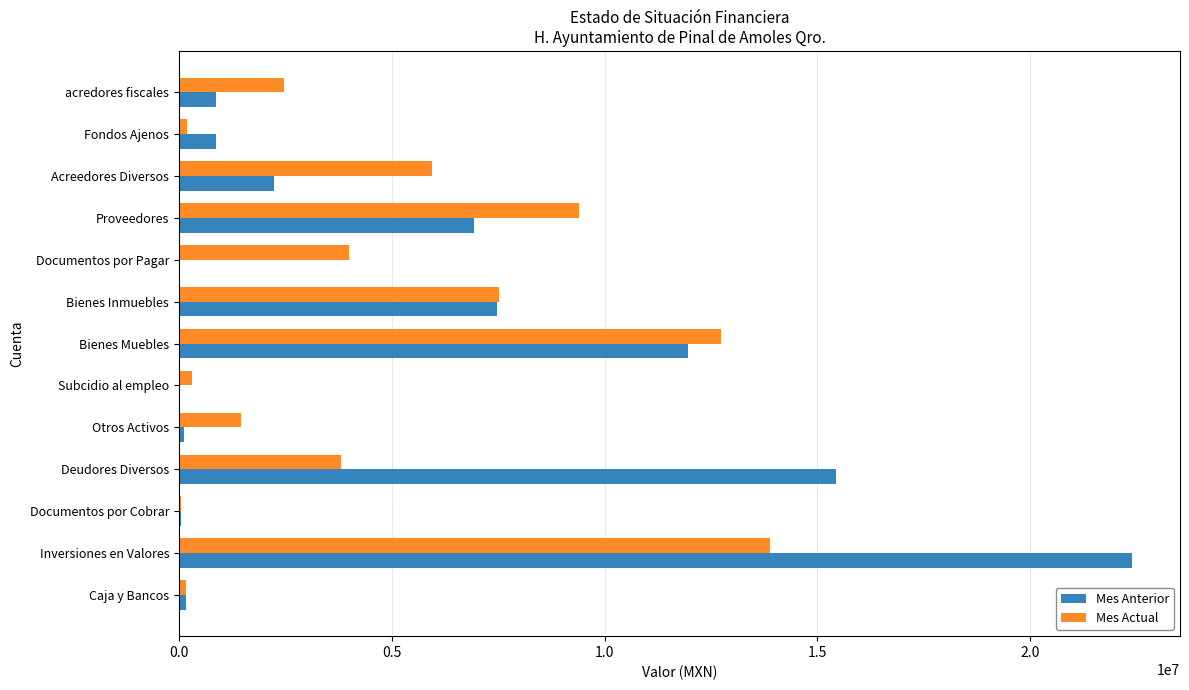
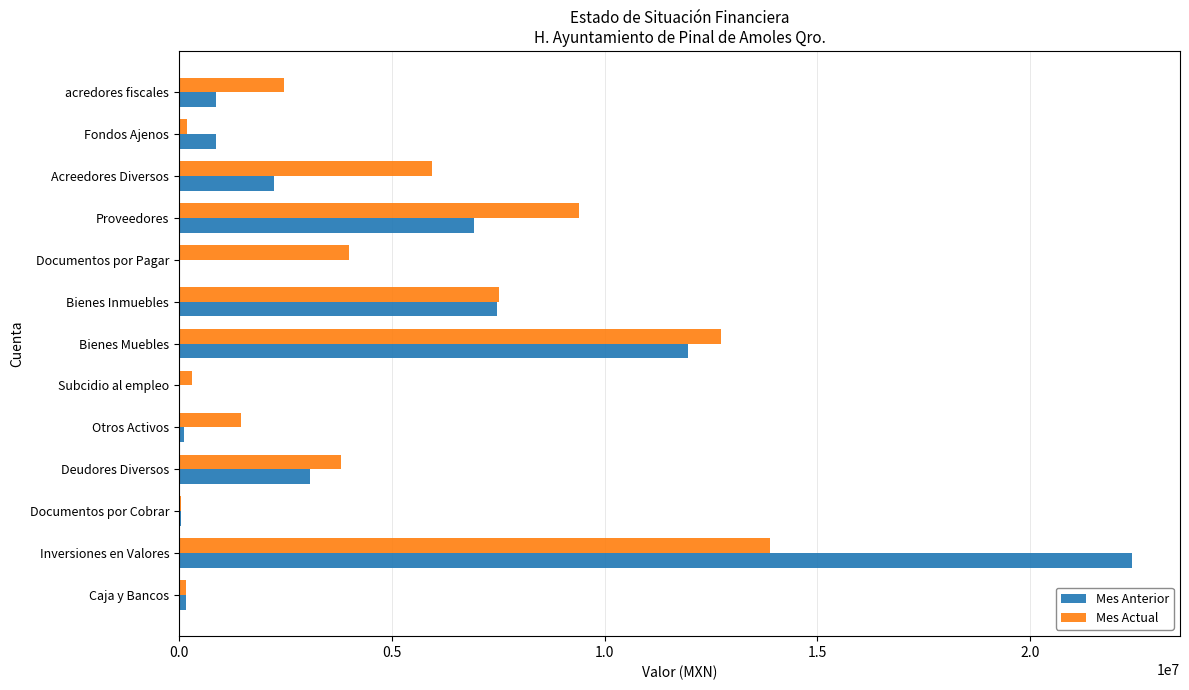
  {
    "Mes Anterior": {
      "acredores fiscales": 900000,
      "Fondos Ajenos": 900000,
      "Acreedores Diversos": 2200000,
      "Proveedores": 6900000,
      "Documentos por Pagar": 0,
      "Bienes Inmuebles": 7500000,
      "Bienes Muebles": 12000000,
      "Otros Activos": 100000,
-     "Deudores Diversos": 15400000,
+     "Deudores Diversos": 3100000,
      "Inversiones en Valores": 22400000,
      "Caja y Bancos": 200000
    },
    "Mes Actual": {
      "acredores fiscales": 2500000,
      "Fondos Ajenos": 200000,
      "Acreedores Diversos": 6000000,
      "Proveedores": 9400000,
      "Documentos por Pagar": 4000000,
      "Bienes Inmuebles": 7500000,
      "Bienes Muebles": 12700000,
      "Subcidio al empleo": 300000,
      "Otros Activos": 1500000,
      "Deudores Diversos": 3800000,
      "Inversiones en Valores": 13900000,
      "Caja y Bancos": 200000
    }
  }
